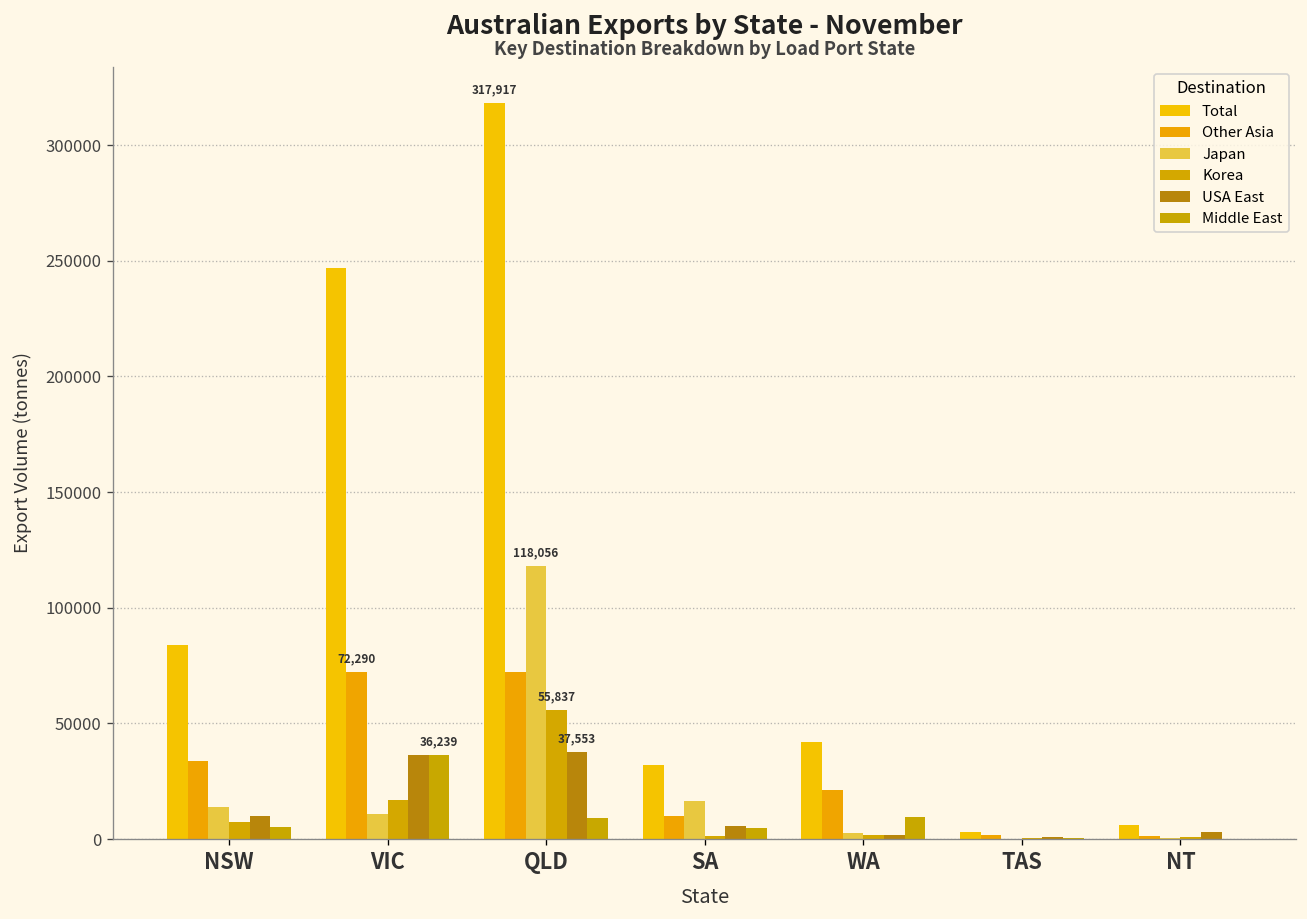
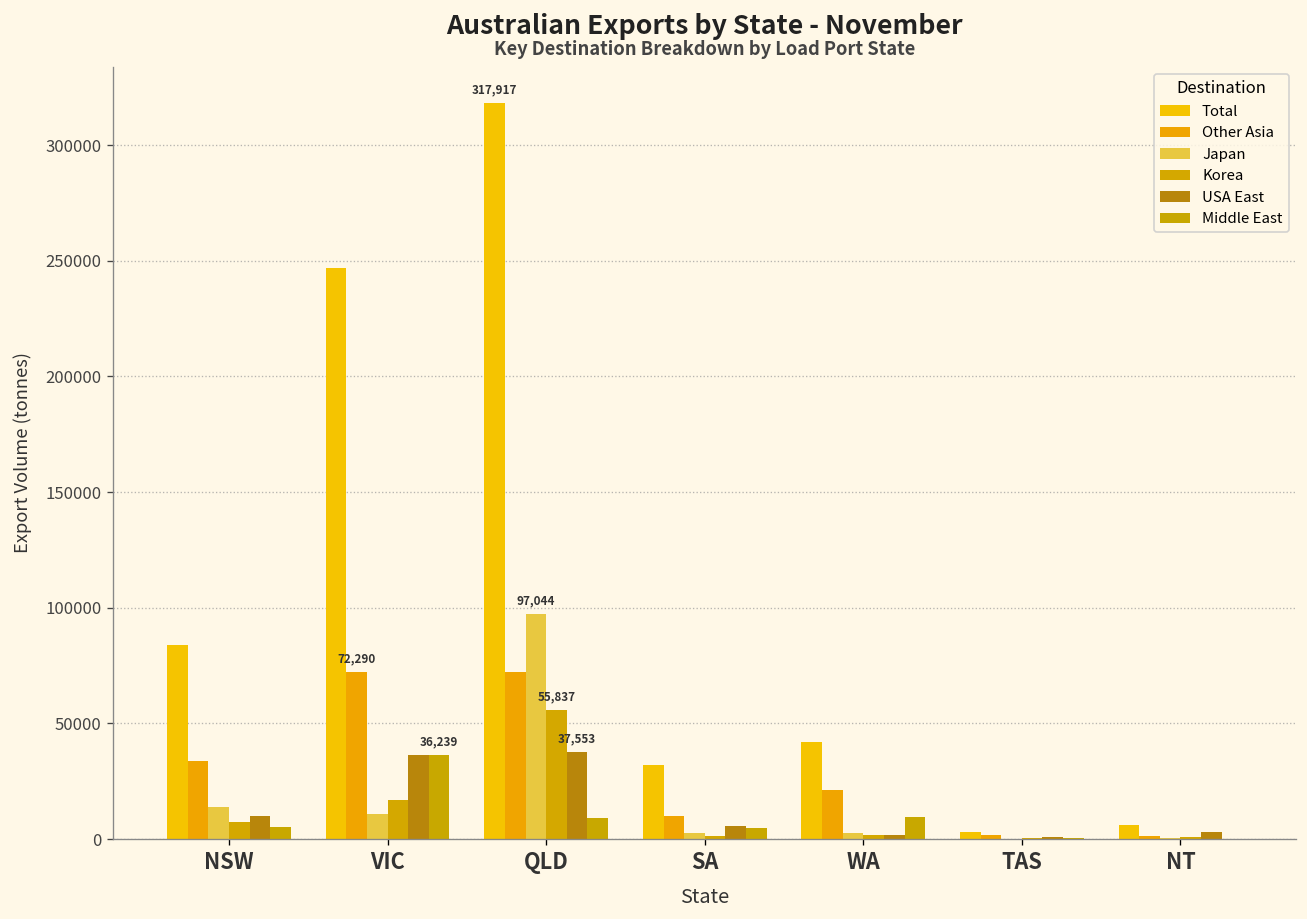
  {
    "Japan": {
-     "QLD": "118,056",
-     "SA": "17000"
+     "QLD": "97,044",
+     "SA": "2000"
    }
  }
